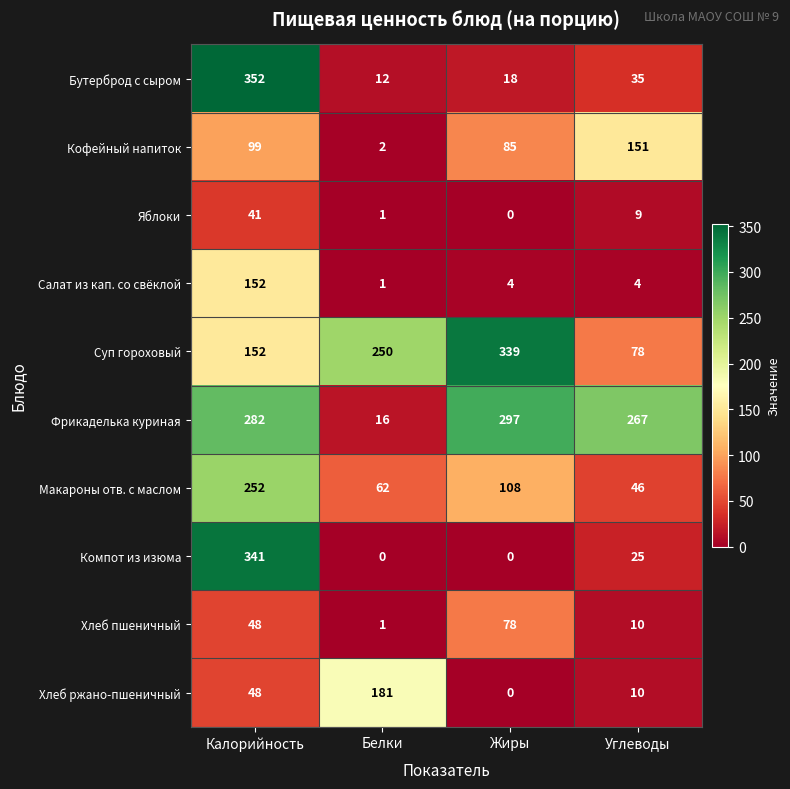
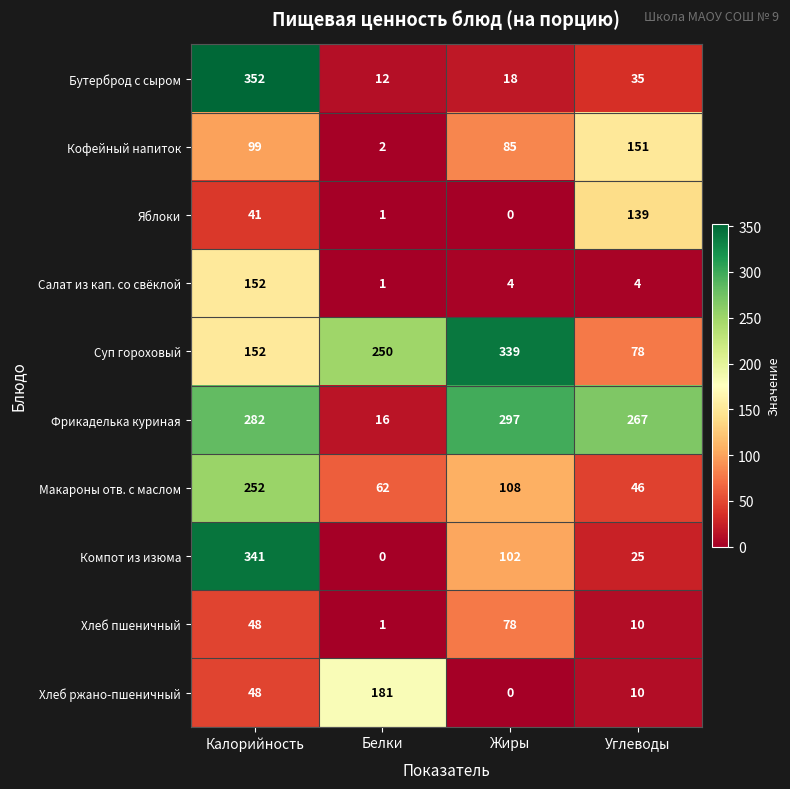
  {
    "Бутерброд с сыром": {
      "Калорийность": 352,
      "Белки": 12,
      "Жиры": 18,
      "Углеводы": 35
    },
    "Кофейный напиток": {
      "Калорийность": 99,
      "Белки": 2,
      "Жиры": 85,
      "Углеводы": 151
    },
    "Яблоки": {
      "Калорийность": 41,
      "Белки": 1,
      "Жиры": 0,
-     "Углеводы": 9
+     "Углеводы": 139
    },
    "Салат из кап. со свёклой": {
      "Калорийность": 152,
      "Белки": 1,
      "Жиры": 4,
      "Углеводы": 4
    },
    "Суп гороховый": {
      "Калорийность": 152,
      "Белки": 250,
      "Жиры": 339,
      "Углеводы": 78
    },
    "Фрикаделька куриная": {
      "Калорийность": 282,
      "Белки": 16,
      "Жиры": 297,
      "Углеводы": 267
    },
    "Макароны отв. с маслом": {
      "Калорийность": 252,
      "Белки": 62,
      "Жиры": 108,
      "Углеводы": 46
    },
    "Компот из изюма": {
      "Калорийность": 341,
      "Белки": 0,
-     "Жиры": 0,
+     "Жиры": 102,
      "Углеводы": 25
    },
    "Хлеб пшеничный": {
      "Калорийность": 48,
      "Белки": 1,
      "Жиры": 78,
      "Углеводы": 10
    },
    "Хлеб ржано-пшеничный": {
      "Калорийность": 48,
      "Белки": 181,
      "Жиры": 0,
      "Углеводы": 10
    }
  }
